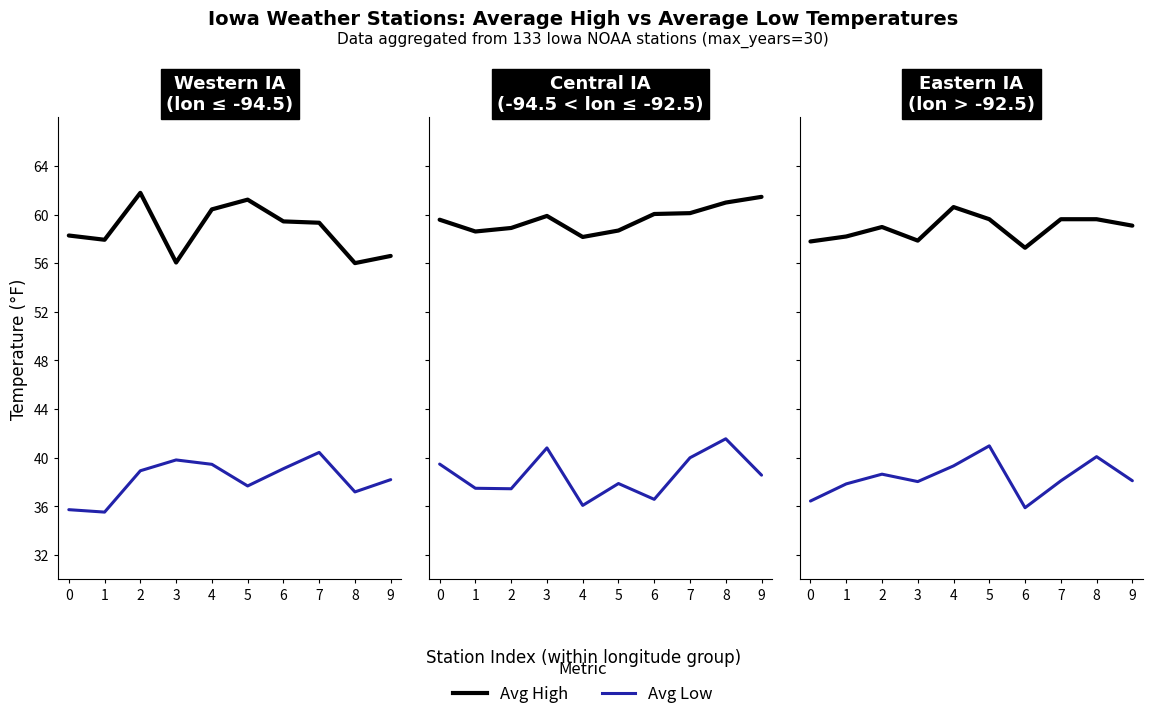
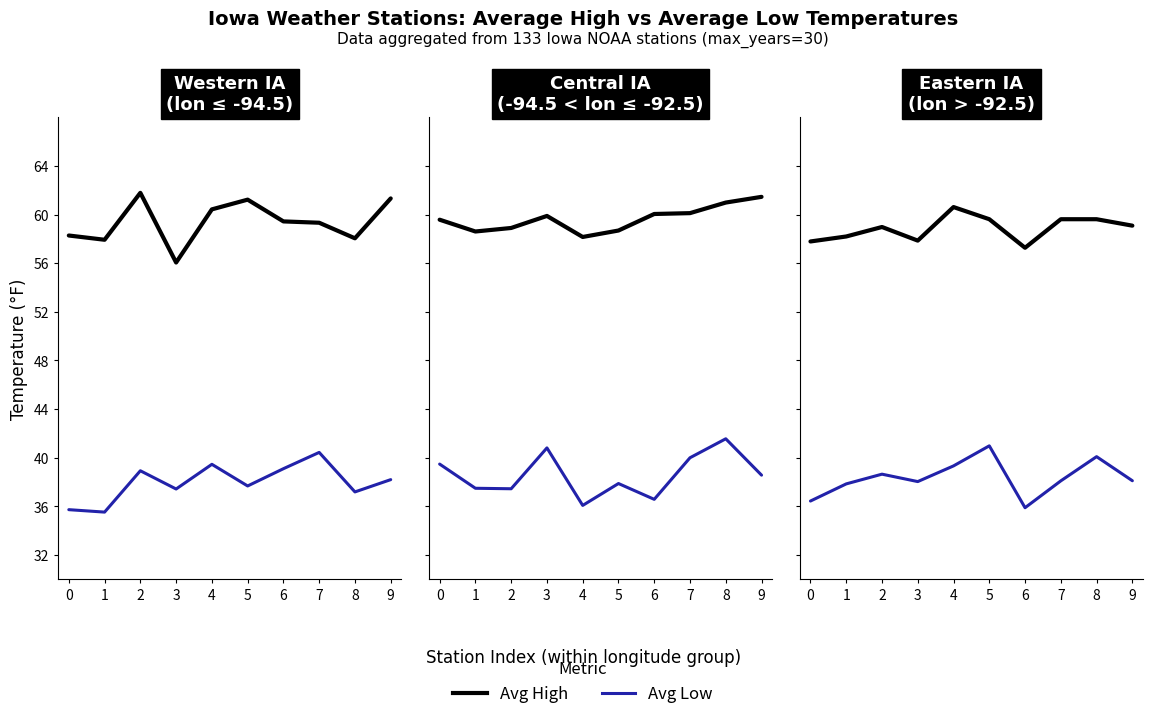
  {
    "Western IA (lon ≤ -94.5)": {
      "Avg High": {
        "0": 58.3,
        "1": 57.9,
        "2": 61.8,
        "3": 56.1,
        "4": 60.4,
        "5": 61.2,
        "6": 59.4,
        "7": 59.3,
-       "8": 56.0,
-       "9": 56.6
+       "8": 58.1,
+       "9": 61.3
      },
      "Avg Low": {
        "0": 35.7,
        "1": 35.5,
        "2": 38.9,
-       "3": 39.8,
+       "3": 37.4,
        "4": 39.5,
        "5": 37.7,
        "6": 39.1,
        "7": 40.4,
        "8": 37.2,
        "9": 38.2
      }
    }
  }
